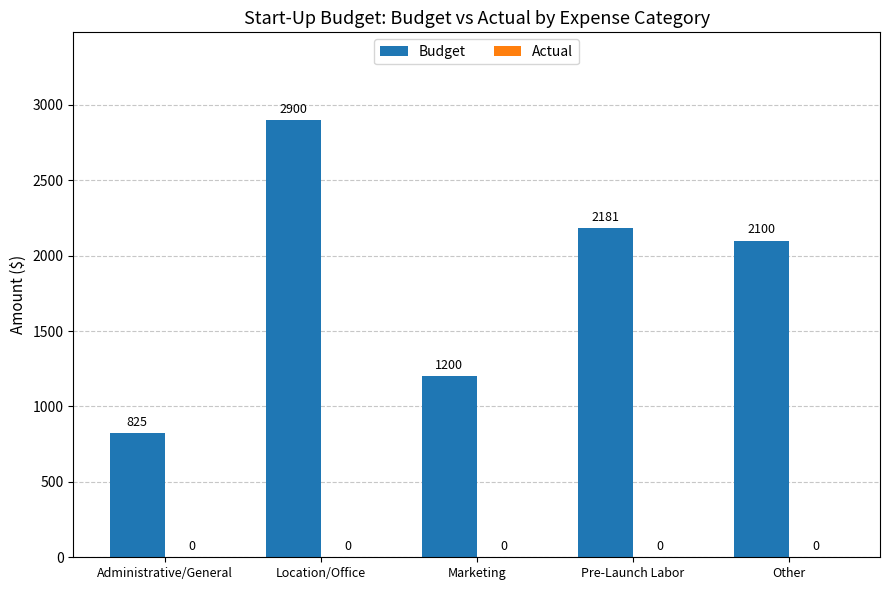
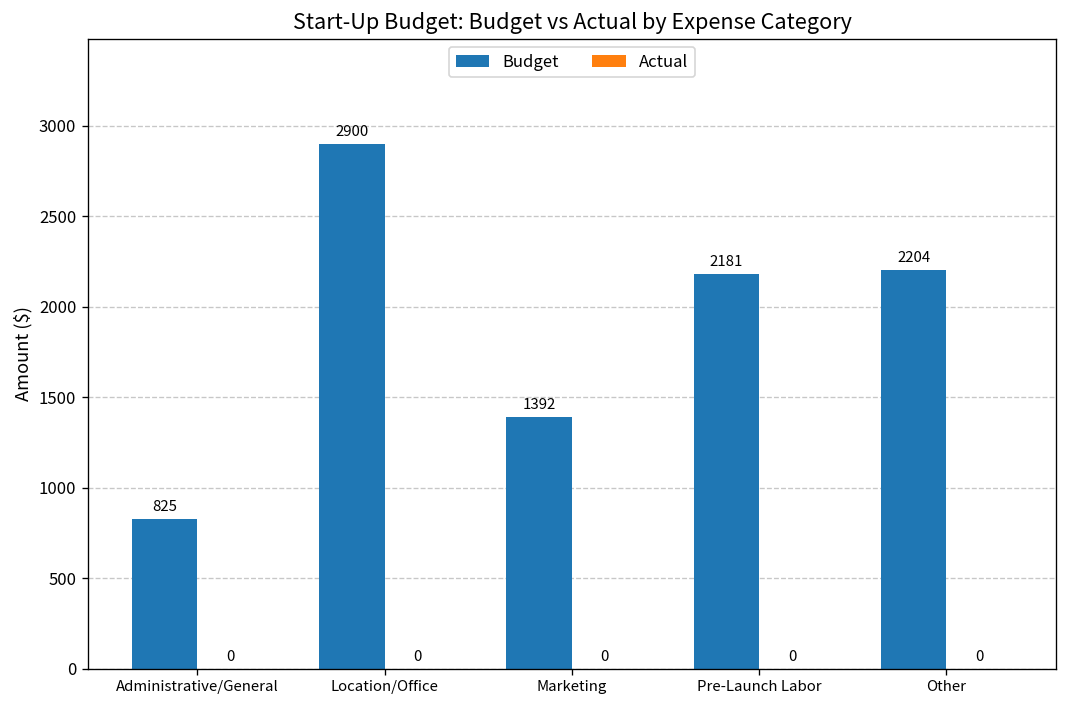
  {
    "Budget": {
      "Administrative/General": 825,
      "Location/Office": 2900,
-     "Marketing": 1200,
+     "Marketing": 1392,
      "Pre-Launch Labor": 2181,
-     "Other": 2100
+     "Other": 2204
    },
    "Actual": {
      "Administrative/General": 0,
      "Location/Office": 0,
      "Marketing": 0,
      "Pre-Launch Labor": 0,
      "Other": 0
    }
  }
